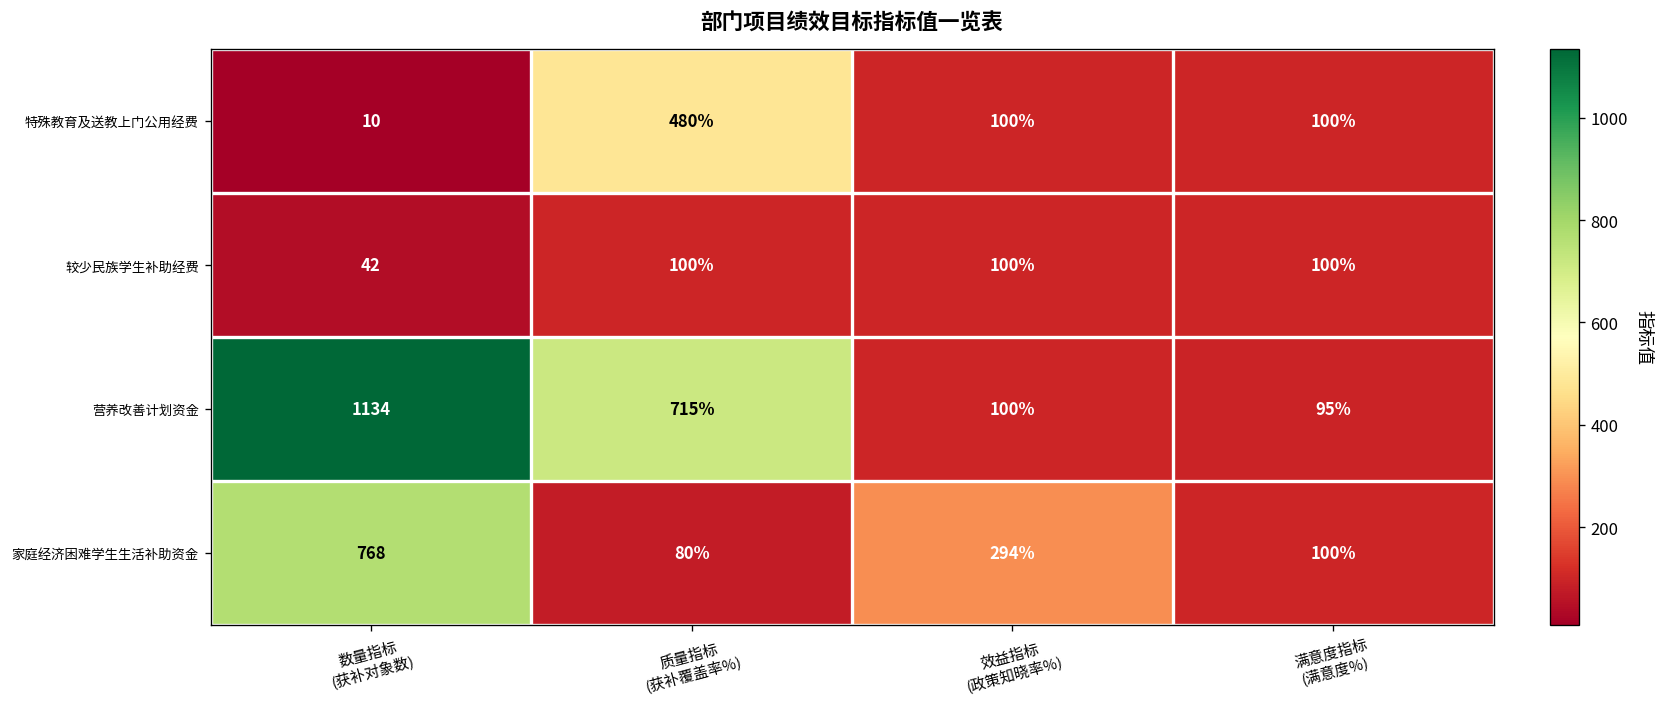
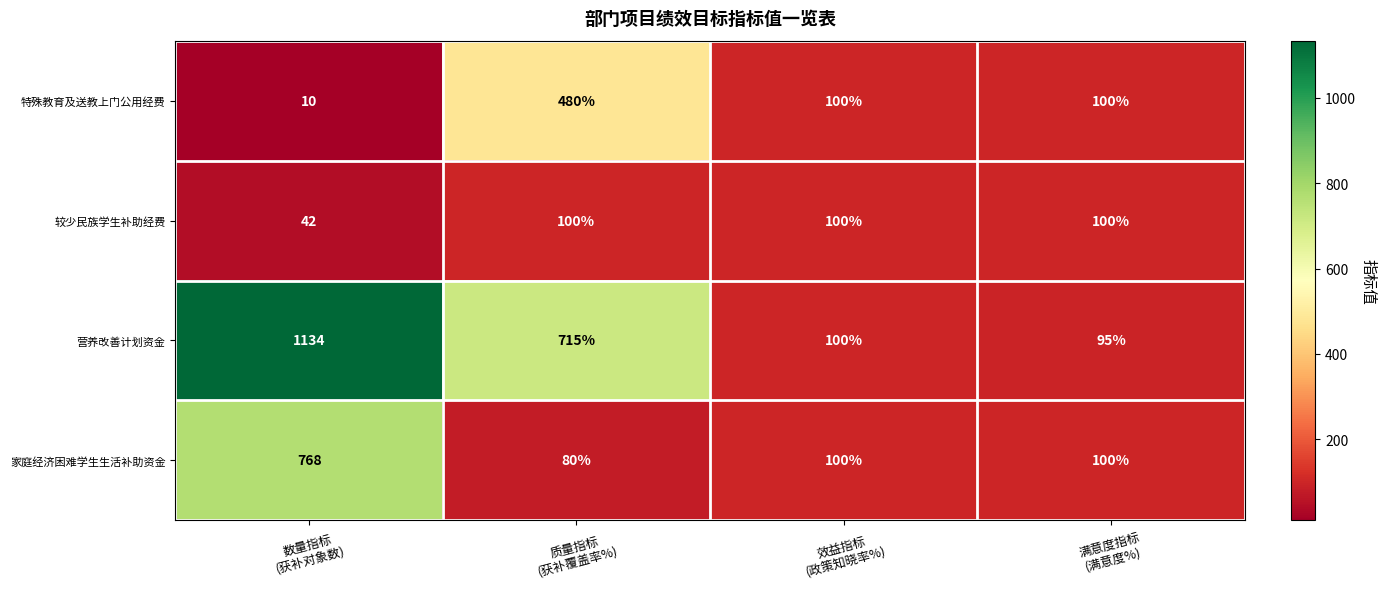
  {
    "特殊教育及送教上门公用经费": {
      "数量指标 (获补对象数)": "10",
      "质量指标 (获补覆盖率%)": "480%",
      "效益指标 (政策知晓率%)": "100%",
      "满意度指标 (满意度%)": "100%"
    },
    "较少民族学生补助经费": {
      "数量指标 (获补对象数)": "42",
      "质量指标 (获补覆盖率%)": "100%",
      "效益指标 (政策知晓率%)": "100%",
      "满意度指标 (满意度%)": "100%"
    },
    "营养改善计划资金": {
      "数量指标 (获补对象数)": "1134",
      "质量指标 (获补覆盖率%)": "715%",
      "效益指标 (政策知晓率%)": "100%",
      "满意度指标 (满意度%)": "95%"
    },
    "家庭经济困难学生生活补助资金": {
      "数量指标 (获补对象数)": "768",
      "质量指标 (获补覆盖率%)": "80%",
-     "效益指标 (政策知晓率%)": "294%",
+     "效益指标 (政策知晓率%)": "100%",
      "满意度指标 (满意度%)": "100%"
    }
  }
